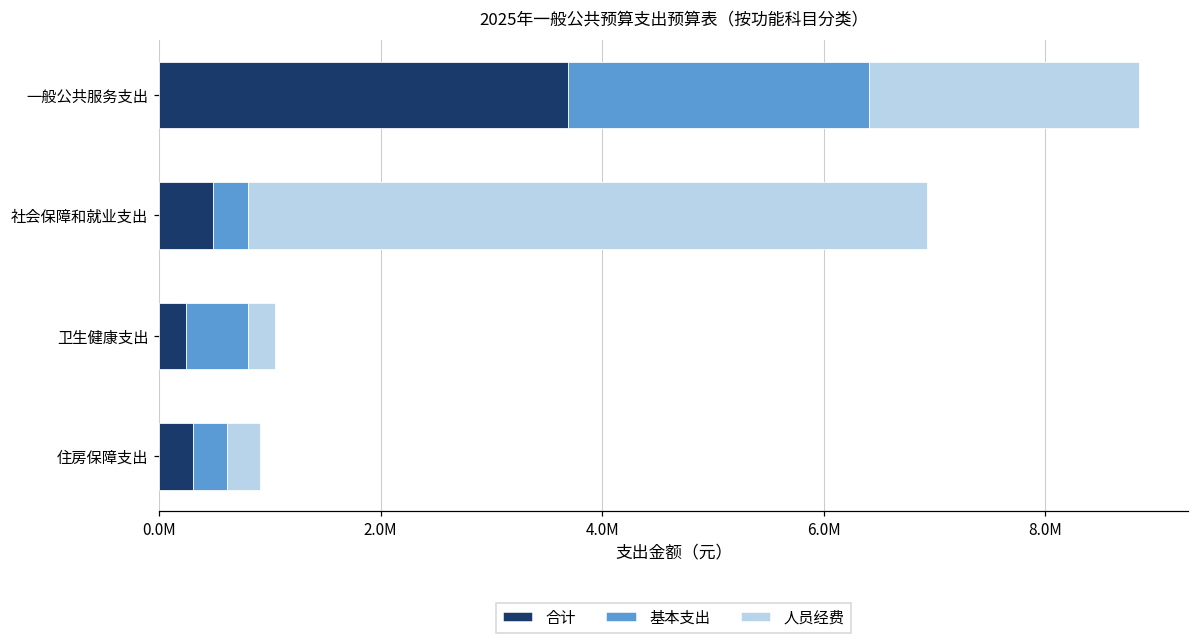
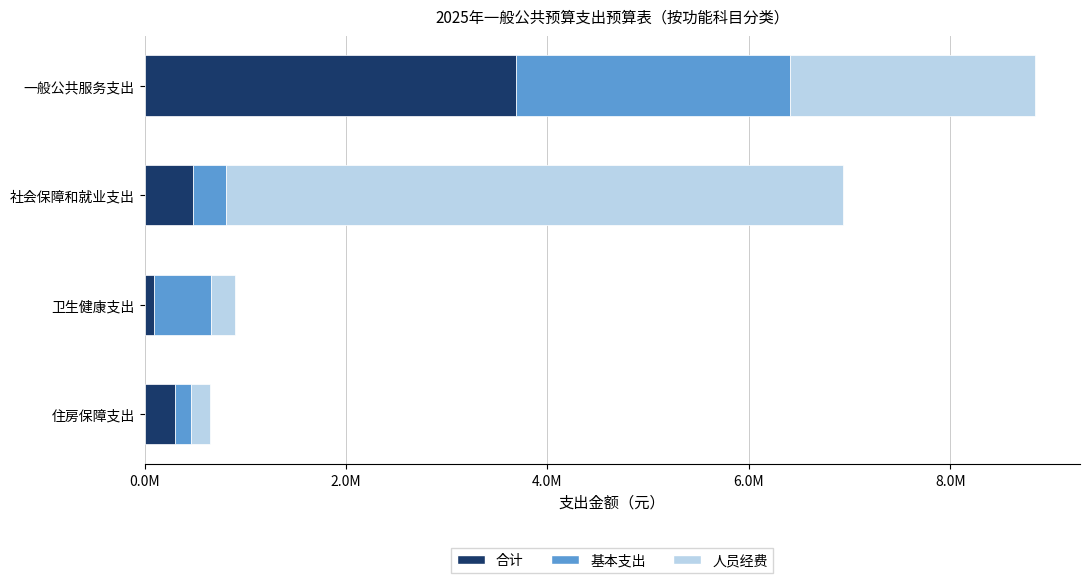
  {
    "合计": {
      "一般公共服务支出": 3690000,
      "社会保障和就业支出": 480000,
-     "卫生健康支出": 240000,
+     "卫生健康支出": 100000,
      "住房保障支出": 300000
    },
    "基本支出": {
      "一般公共服务支出": 2720000,
      "社会保障和就业支出": 320000,
      "卫生健康支出": 560000,
-     "住房保障支出": 300000
+     "住房保障支出": 150000
    },
    "人员经费": {
      "一般公共服务支出": 2440000,
      "社会保障和就业支出": 6120000,
      "卫生健康支出": 240000,
-     "住房保障支出": 300000
+     "住房保障支出": 200000
    }
  }
